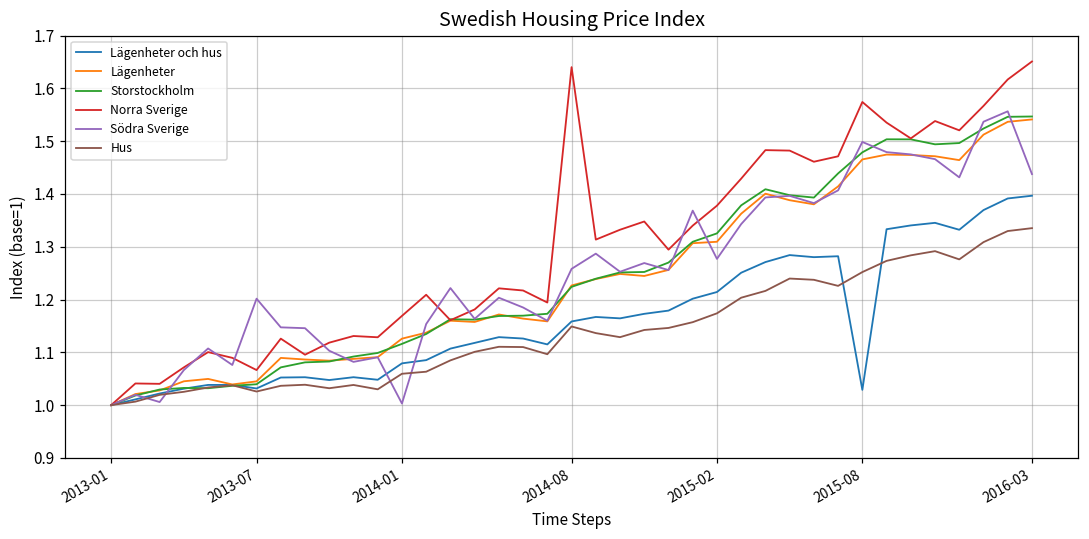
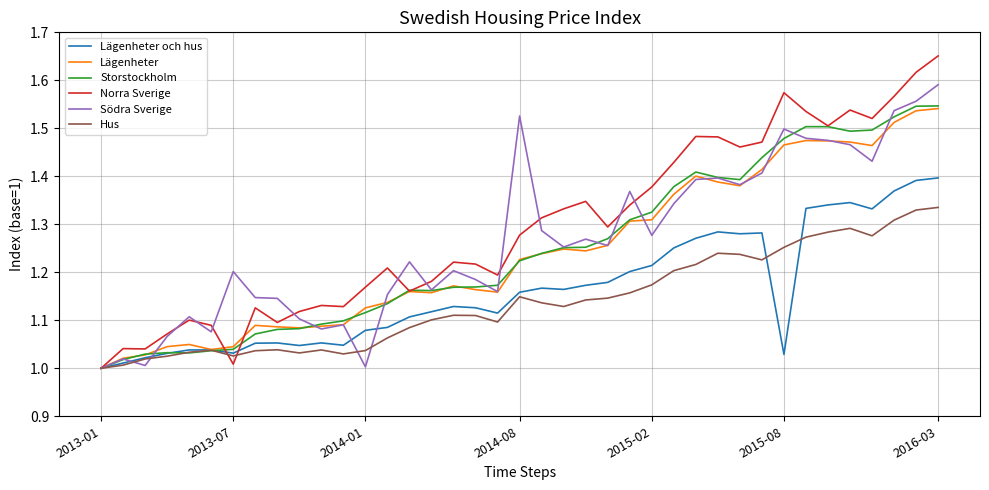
  {
    "Lägenheter och hus": {
      "2013-07": 1.03,
      "2014-01": 1.08,
      "2014-08": 1.16,
      "2015-02": 1.21,
      "2015-08": 1.03,
      "2016-03": 1.40
    },
    "Lägenheter": {
      "2013-07": 1.04,
      "2014-01": 1.13,
      "2015-02": 1.31,
      "2015-08": 1.47,
      "2016-03": 1.54
    },
    "Storstockholm": {
      "2013-07": 1.04,
      "2014-01": 1.12,
      "2015-02": 1.33,
      "2015-08": 1.48,
      "2016-03": 1.55
    },
    "Norra Sverige": {
-     "2013-07": 1.07,
+     "2013-07": 1.01,
      "2014-01": 1.17,
-     "2014-08": 1.64,
+     "2014-08": 1.28,
      "2015-02": 1.38,
      "2015-08": 1.57,
      "2016-03": 1.65
    },
    "Södra Sverige": {
      "2013-07": 1.20,
      "2014-01": 1.00,
-     "2014-08": 1.26,
+     "2014-08": 1.53,
      "2015-02": 1.28,
      "2015-08": 1.50,
-     "2016-03": 1.44
+     "2016-03": 1.59
    },
    "Hus": {
      "2013-07": 1.03,
-     "2014-01": 1.06,
+     "2014-01": 1.04,
      "2014-08": 1.15,
      "2015-02": 1.17,
      "2015-08": 1.25,
      "2016-03": 1.34
    }
  }
